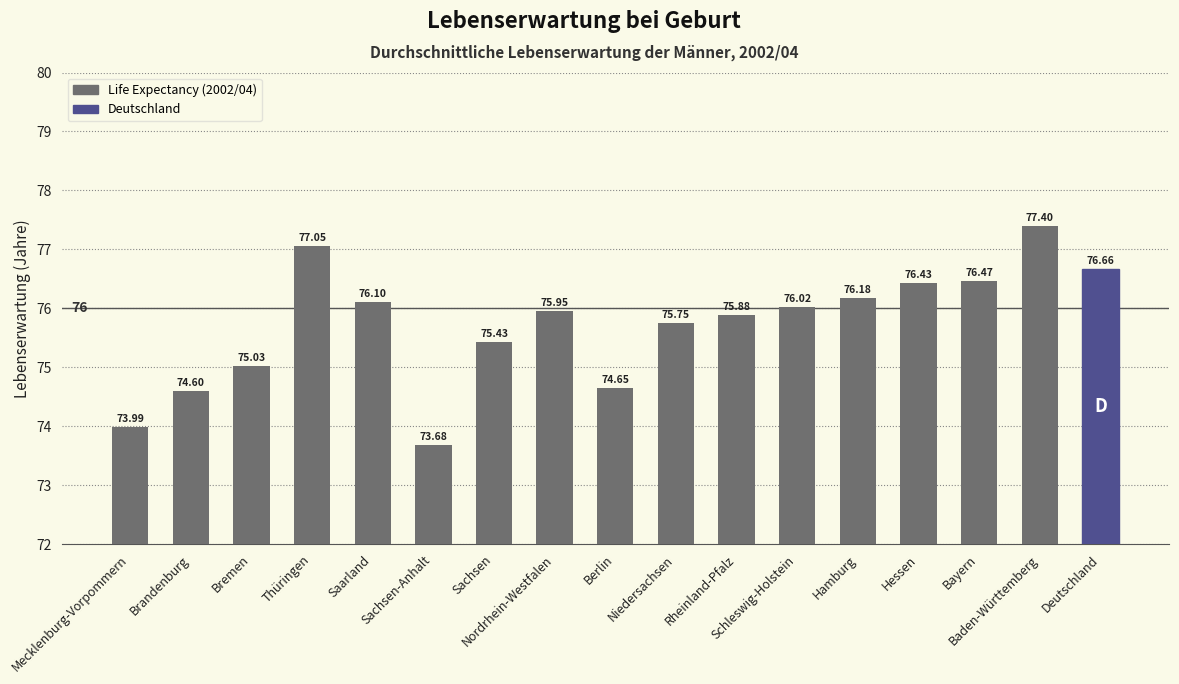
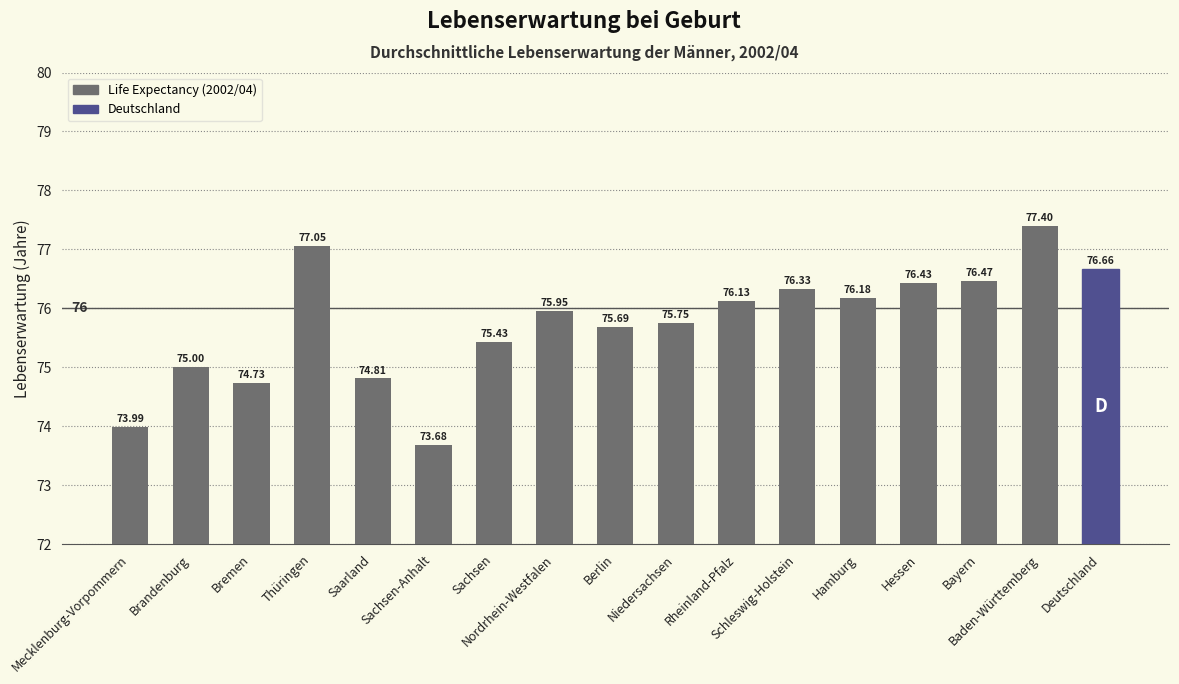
  {
    "Mecklenburg-Vorpommern": 73.99,
-   "Brandenburg": 74.60,
-   "Bremen": 75.03,
+   "Brandenburg": 75.00,
+   "Bremen": 74.73,
    "Thüringen": 77.05,
-   "Saarland": 76.10,
+   "Saarland": 74.81,
    "Sachsen-Anhalt": 73.68,
    "Sachsen": 75.43,
    "Nordrhein-Westfalen": 75.95,
-   "Berlin": 74.65,
+   "Berlin": 75.69,
    "Niedersachsen": 75.75,
-   "Rheinland-Pfalz": 75.88,
-   "Schleswig-Holstein": 76.02,
+   "Rheinland-Pfalz": 76.13,
+   "Schleswig-Holstein": 76.33,
    "Hamburg": 76.18,
    "Hessen": 76.43,
    "Bayern": 76.47,
    "Baden-Württemberg": 77.40,
    "Deutschland": 76.66
  }
